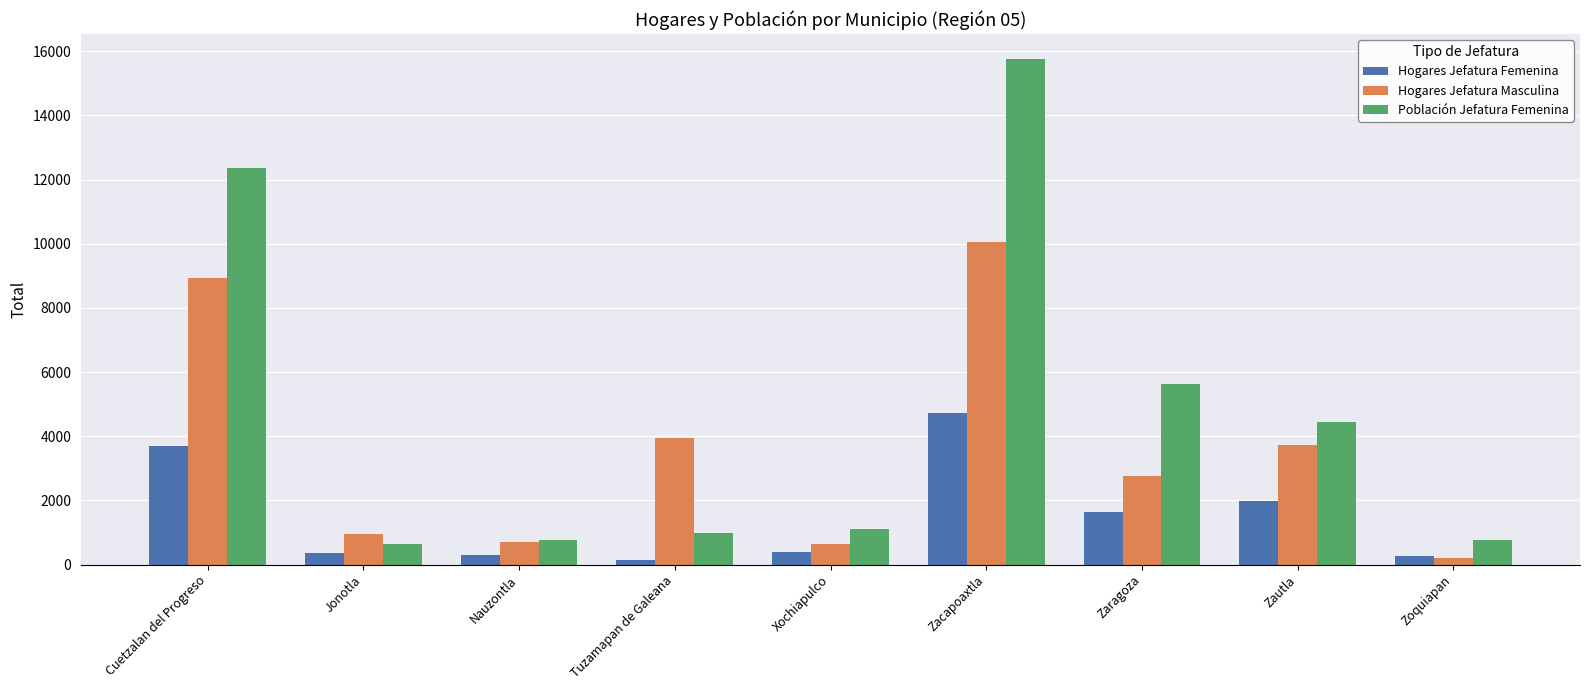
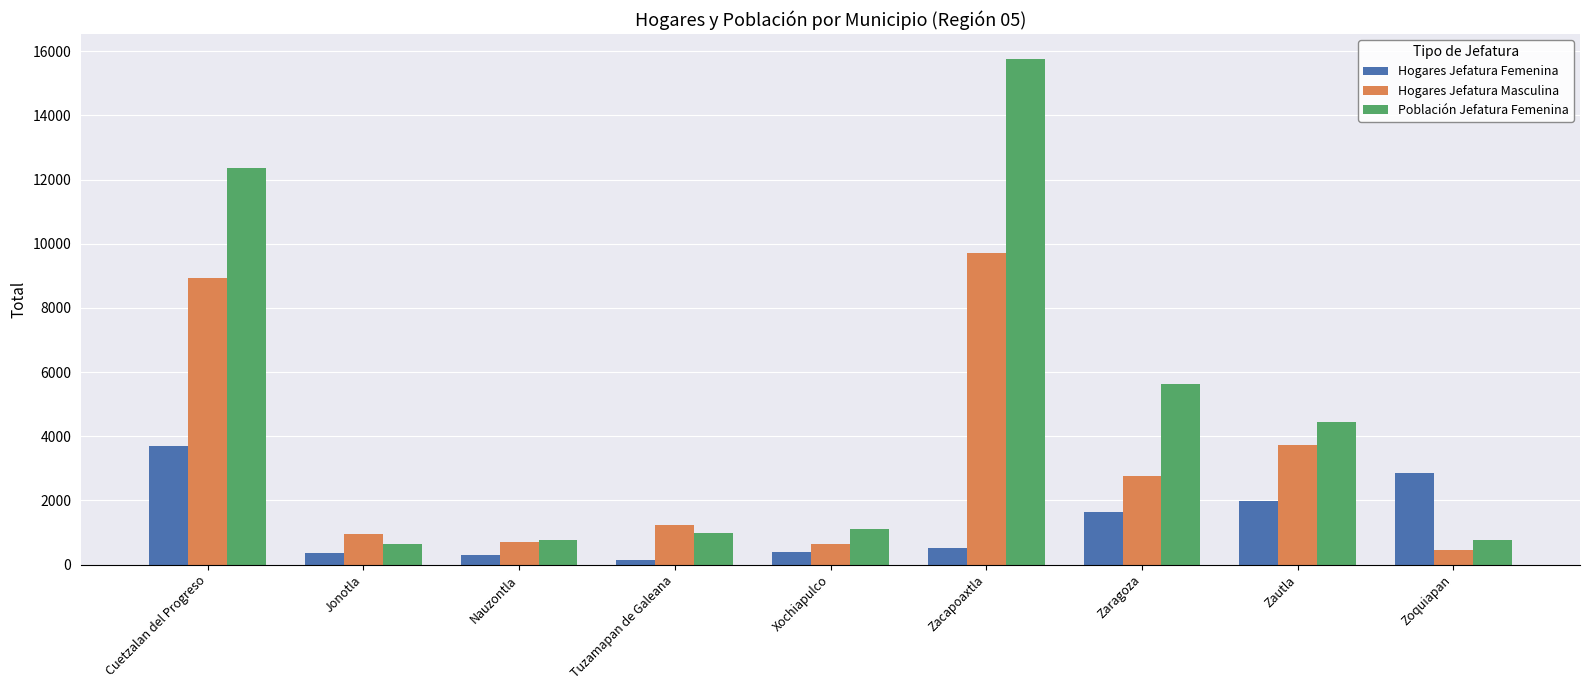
  {
    "Hogares Jefatura Femenina": {
      "Cuetzalan del Progreso": 3700,
      "Jonotla": 300,
      "Nauzontla": 300,
      "Tuzamapan de Galeana": 100,
      "Xochiapulco": 400,
-     "Zacapoaxtla": 4700,
+     "Zacapoaxtla": 500,
      "Zaragoza": 1600,
      "Zautla": 2000,
-     "Zoquiapan": 300
+     "Zoquiapan": 2900
    },
    "Hogares Jefatura Masculina": {
      "Cuetzalan del Progreso": 8900,
      "Jonotla": 900,
      "Nauzontla": 700,
-     "Tuzamapan de Galeana": 3900,
+     "Tuzamapan de Galeana": 1200,
      "Xochiapulco": 600,
-     "Zacapoaxtla": 10100,
+     "Zacapoaxtla": 9700,
      "Zaragoza": 2800,
      "Zautla": 3700,
-     "Zoquiapan": 200
+     "Zoquiapan": 500
    },
    "Población Jefatura Femenina": {
      "Cuetzalan del Progreso": 12400,
      "Jonotla": 600,
      "Nauzontla": 800,
      "Tuzamapan de Galeana": 1000,
      "Xochiapulco": 1100,
      "Zacapoaxtla": 15800,
      "Zaragoza": 5600,
      "Zautla": 4400,
      "Zoquiapan": 800
    }
  }
